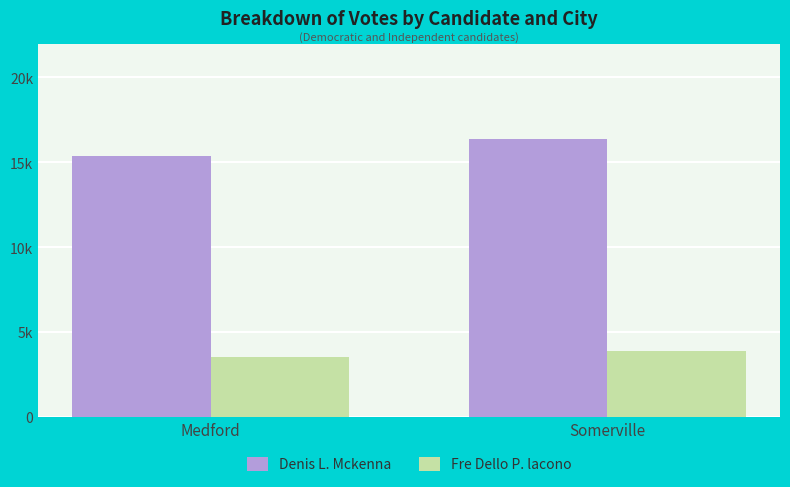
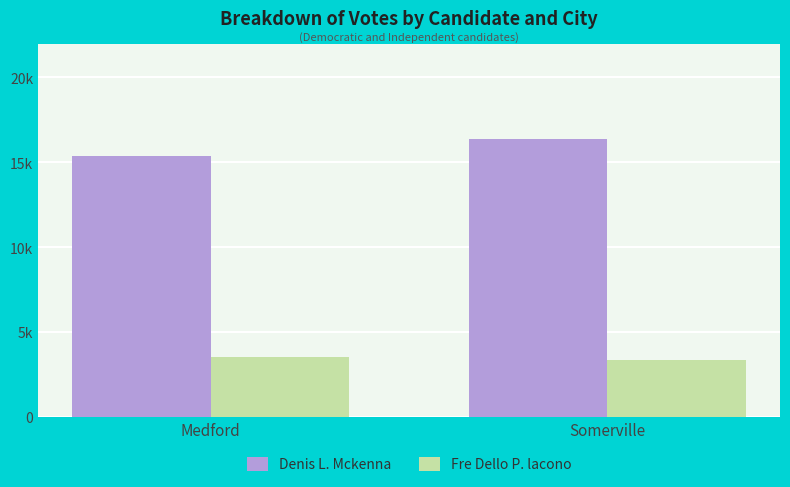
  {
    "Denis L. Mckenna": {
      "Medford": 15400,
      "Somerville": 16400
    },
    "Fre Dello P. lacono": {
      "Medford": 3500,
-     "Somerville": 3900
+     "Somerville": 3300
    }
  }
